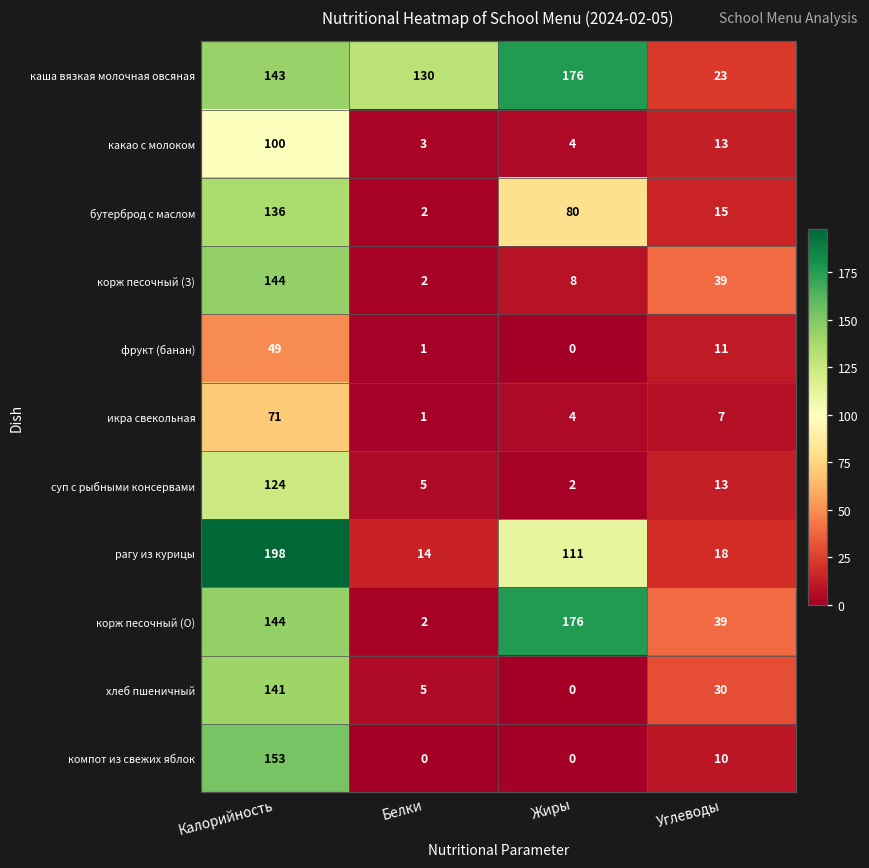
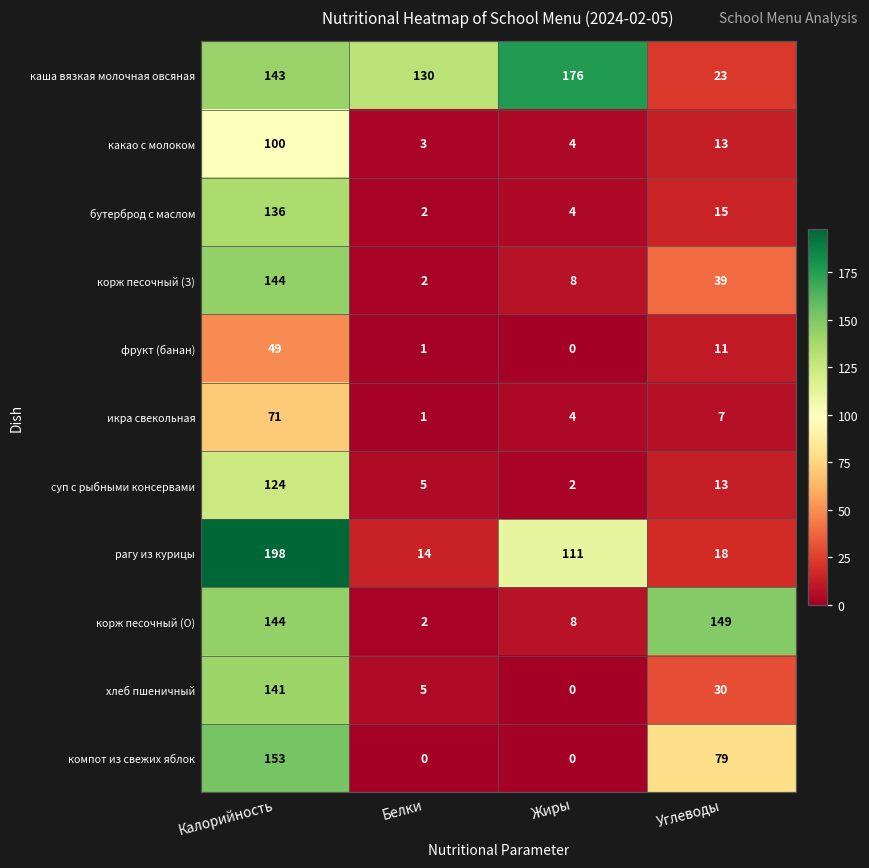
  {
    "каша вязкая молочная овсяная": {
      "Калорийность": 143,
      "Белки": 130,
      "Жиры": 176,
      "Углеводы": 23
    },
    "какао с молоком": {
      "Калорийность": 100,
      "Белки": 3,
      "Жиры": 4,
      "Углеводы": 13
    },
    "бутерброд с маслом": {
      "Калорийность": 136,
      "Белки": 2,
-     "Жиры": 80,
+     "Жиры": 4,
      "Углеводы": 15
    },
    "корж песочный (З)": {
      "Калорийность": 144,
      "Белки": 2,
      "Жиры": 8,
      "Углеводы": 39
    },
    "фрукт (банан)": {
      "Калорийность": 49,
      "Белки": 1,
      "Жиры": 0,
      "Углеводы": 11
    },
    "икра свекольная": {
      "Калорийность": 71,
      "Белки": 1,
      "Жиры": 4,
      "Углеводы": 7
    },
    "суп с рыбными консервами": {
      "Калорийность": 124,
      "Белки": 5,
      "Жиры": 2,
      "Углеводы": 13
    },
    "рагу из курицы": {
      "Калорийность": 198,
      "Белки": 14,
      "Жиры": 111,
      "Углеводы": 18
    },
    "корж песочный (О)": {
      "Калорийность": 144,
      "Белки": 2,
-     "Жиры": 176,
-     "Углеводы": 39
+     "Жиры": 8,
+     "Углеводы": 149
    },
    "хлеб пшеничный": {
      "Калорийность": 141,
      "Белки": 5,
      "Жиры": 0,
      "Углеводы": 30
    },
    "компот из свежих яблок": {
      "Калорийность": 153,
      "Белки": 0,
      "Жиры": 0,
-     "Углеводы": 10
+     "Углеводы": 79
    }
  }
